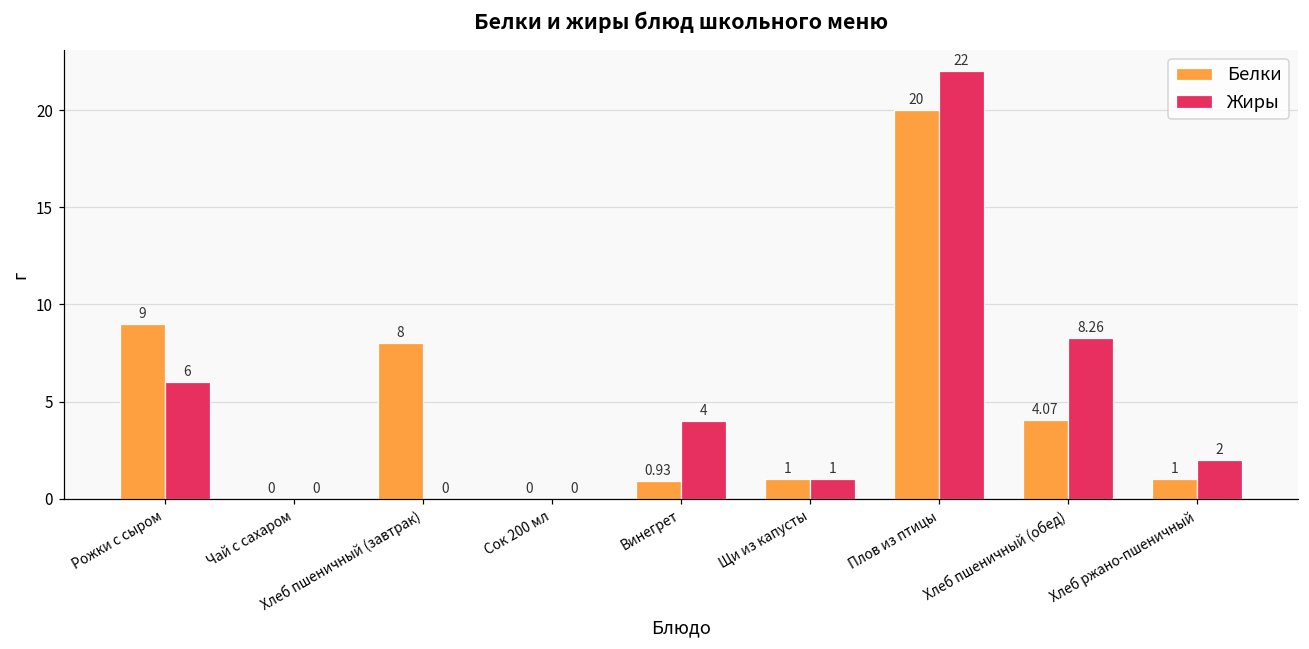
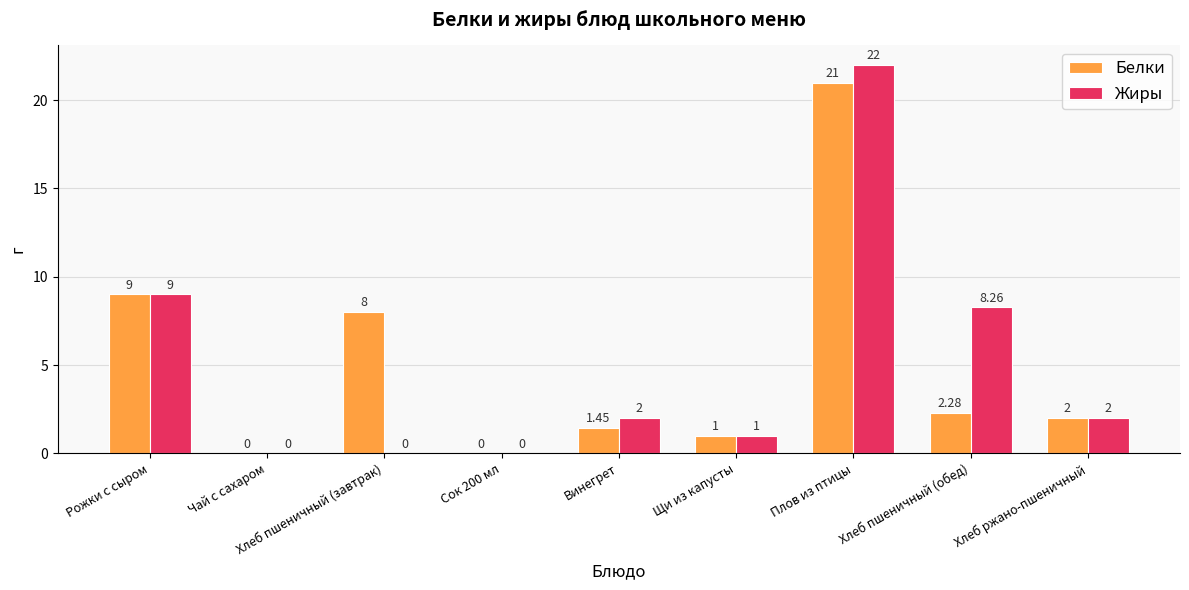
  {
    "Белки": {
      "Рожки с сыром": 9,
      "Чай с сахаром": 0,
      "Хлеб пшеничный (завтрак)": 8,
      "Сок 200 мл": 0,
-     "Винегрет": 0.93,
+     "Винегрет": 1.45,
      "Щи из капусты": 1,
-     "Плов из птицы": 20,
-     "Хлеб пшеничный (обед)": 4.07,
-     "Хлеб ржано-пшеничный": 1
+     "Плов из птицы": 21,
+     "Хлеб пшеничный (обед)": 2.28,
+     "Хлеб ржано-пшеничный": 2
    },
    "Жиры": {
-     "Рожки с сыром": 6,
+     "Рожки с сыром": 9,
      "Чай с сахаром": 0,
      "Хлеб пшеничный (завтрак)": 0,
      "Сок 200 мл": 0,
-     "Винегрет": 4,
+     "Винегрет": 2,
      "Щи из капусты": 1,
      "Плов из птицы": 22,
      "Хлеб пшеничный (обед)": 8.26,
      "Хлеб ржано-пшеничный": 2
    }
  }
